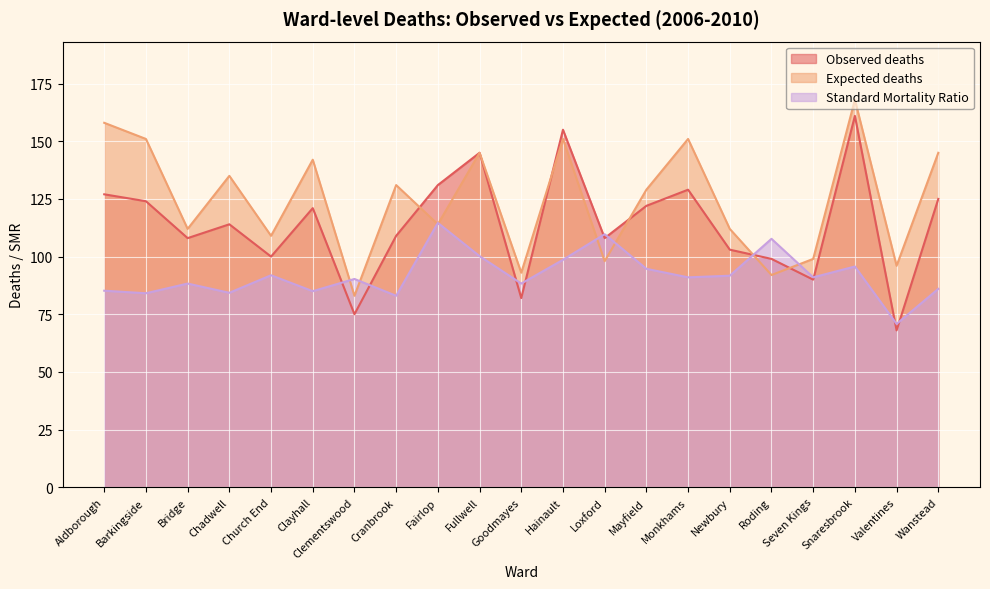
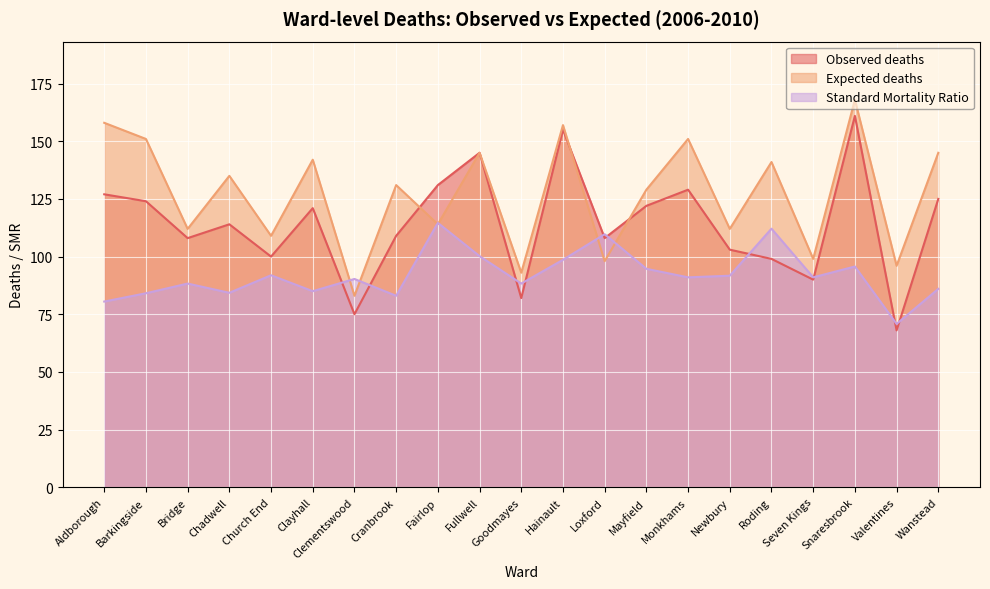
  {
    "Observed deaths": {
      "Aldborough": 127,
      "Barkingside": 124,
      "Bridge": 108,
      "Chadwell": 114,
      "Church End": 100,
      "Clayhall": 121,
      "Clementswood": 75,
      "Cranbrook": 109,
      "Fairlop": 131,
      "Goodmayes": 82,
      "Hainault": 155,
      "Loxford": 108,
      "Mayfield": 122,
      "Monkhams": 129,
      "Newbury": 103,
      "Roding": 99,
      "Snaresbrook": 161,
      "Valentines": 68,
      "Wanstead": 125
    },
    "Expected deaths": {
      "Aldborough": 158,
      "Barkingside": 151,
      "Bridge": 112,
      "Chadwell": 135,
      "Church End": 109,
      "Clayhall": 142,
      "Clementswood": 83,
      "Cranbrook": 131,
      "Goodmayes": 93,
-     "Hainault": 151,
+     "Hainault": 157,
      "Loxford": 98,
      "Mayfield": 129,
      "Monkhams": 151,
      "Newbury": 112,
-     "Roding": 92,
+     "Roding": 141,
      "Seven Kings": 99,
      "Valentines": 96,
      "Wanstead": 145
    },
    "Standard Mortality Ratio": {
-     "Aldborough": 85,
+     "Aldborough": 81,
      "Barkingside": 84,
      "Bridge": 88,
      "Chadwell": 84,
      "Church End": 92,
      "Clayhall": 85,
      "Clementswood": 90,
      "Cranbrook": 83,
      "Fullwell": 100,
      "Goodmayes": 88,
      "Hainault": 99,
      "Loxford": 110,
      "Mayfield": 95,
      "Monkhams": 91,
      "Newbury": 92,
-     "Roding": 108,
+     "Roding": 112,
      "Snaresbrook": 96,
      "Valentines": 71,
      "Wanstead": 86
    }
  }
